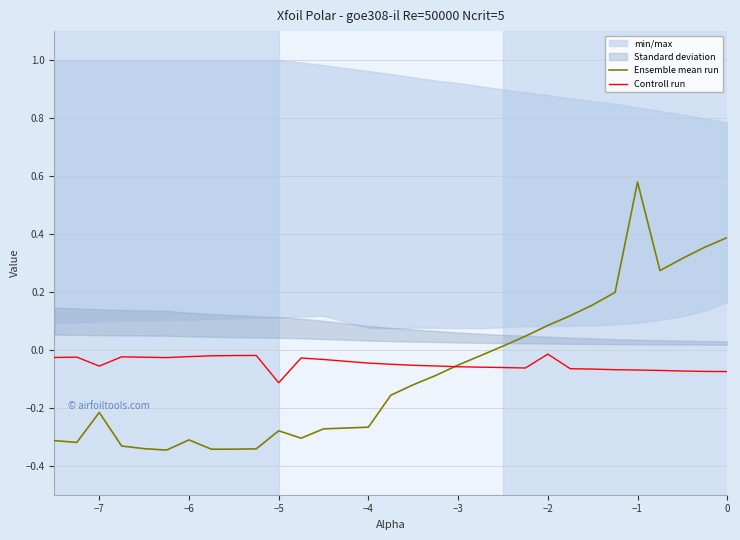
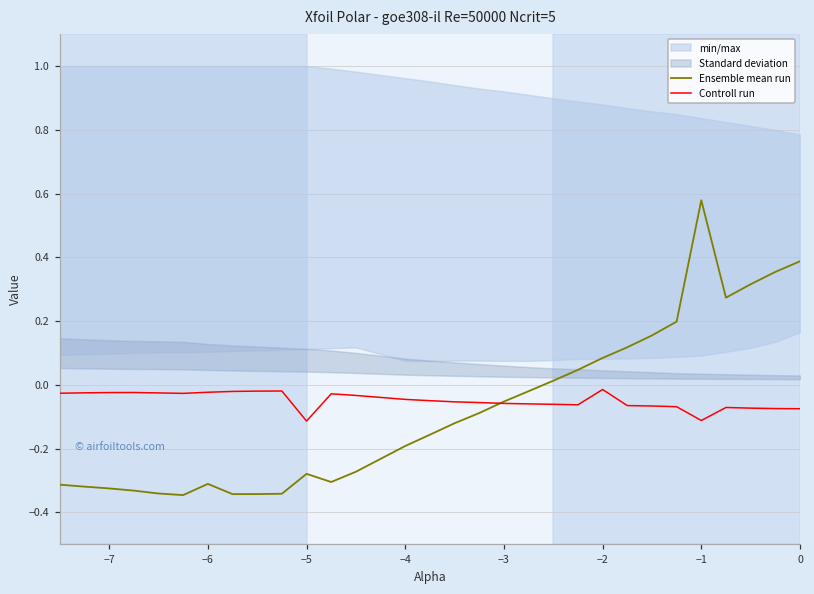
  {
    "Ensemble mean run": {
-     "−7": -0.22,
+     "−7": -0.33,
      "−6": -0.31,
      "−5": -0.28,
-     "−4": -0.27,
+     "−4": -0.19,
      "−2": 0.08,
      "−1": 0.58,
      "0": 0.39
    },
    "Controll run": {
-     "−7": -0.06,
+     "−7": -0.02,
      "−6": -0.02,
      "−5": -0.11,
      "−4": -0.05,
      "−2": -0.01,
-     "−1": -0.07,
+     "−1": -0.11,
      "0": -0.08
    }
  }
